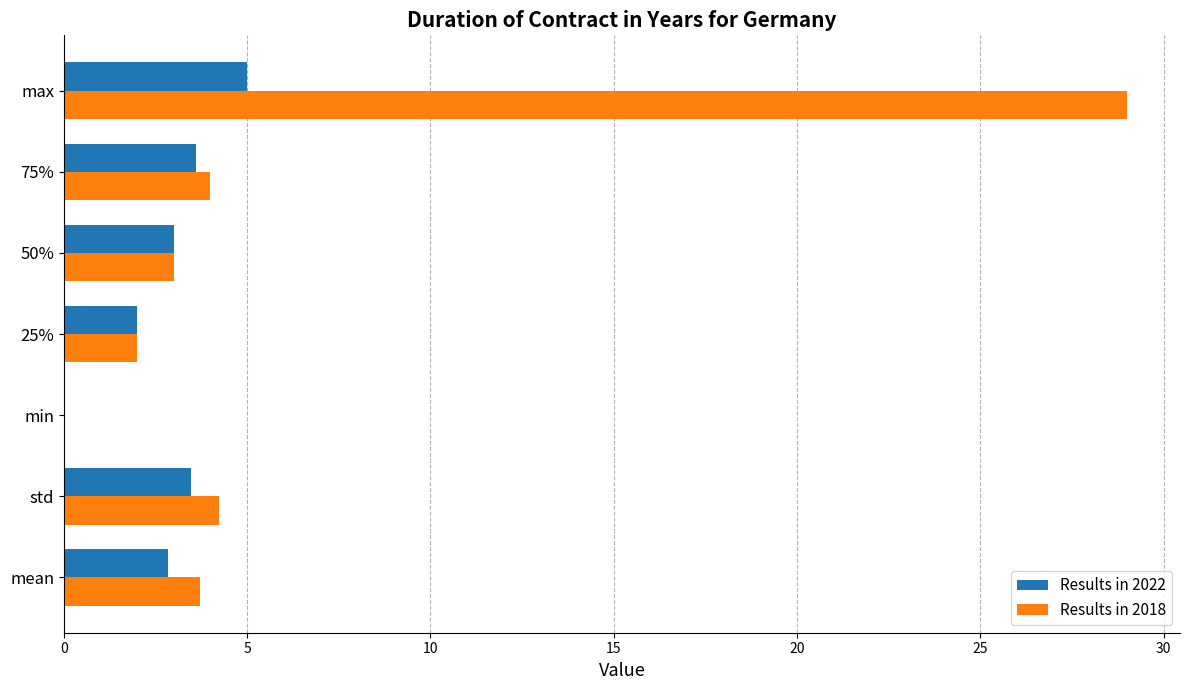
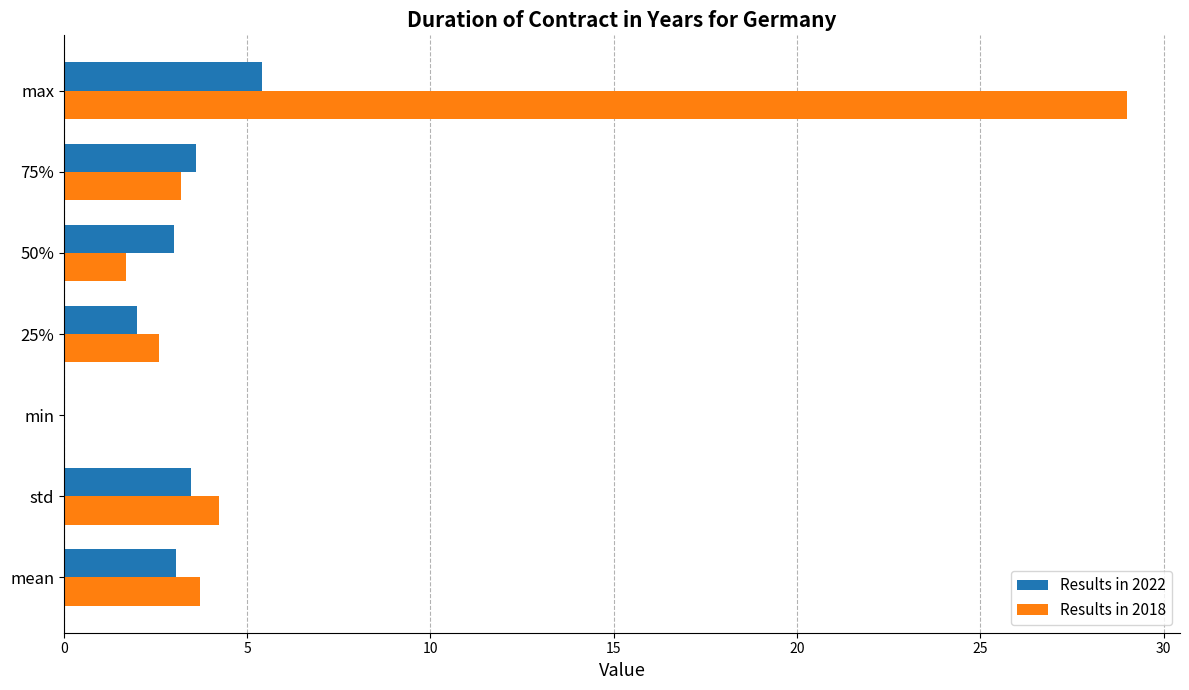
  {
    "Results in 2022": {
-     "max": 5.0,
+     "max": 5.4,
      "75%": 3.6,
      "50%": 3.0,
      "25%": 2.0,
      "min": 0.0,
      "std": 3.5,
-     "mean": 2.8
+     "mean": 3.1
    },
    "Results in 2018": {
      "max": 29.0,
-     "75%": 4.0,
-     "50%": 3.0,
-     "25%": 2.0,
+     "75%": 3.2,
+     "50%": 1.7,
+     "25%": 2.6,
      "min": 0.0,
      "std": 4.2,
      "mean": 3.7
    }
  }
